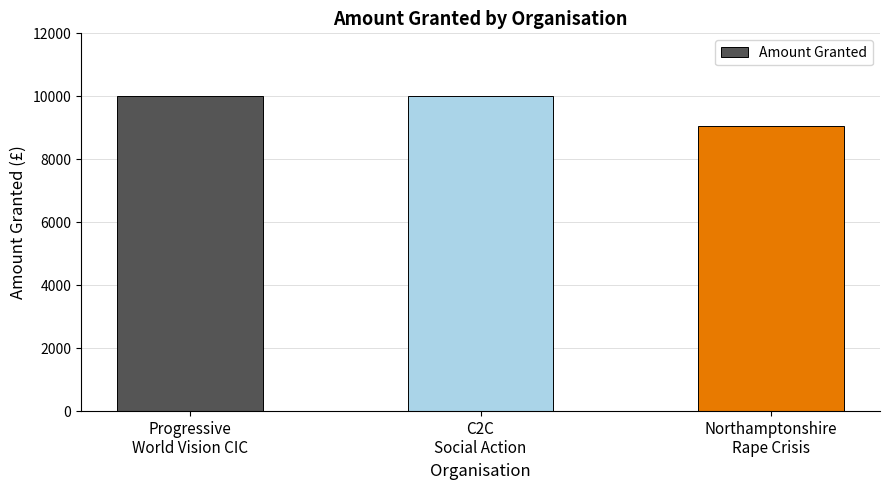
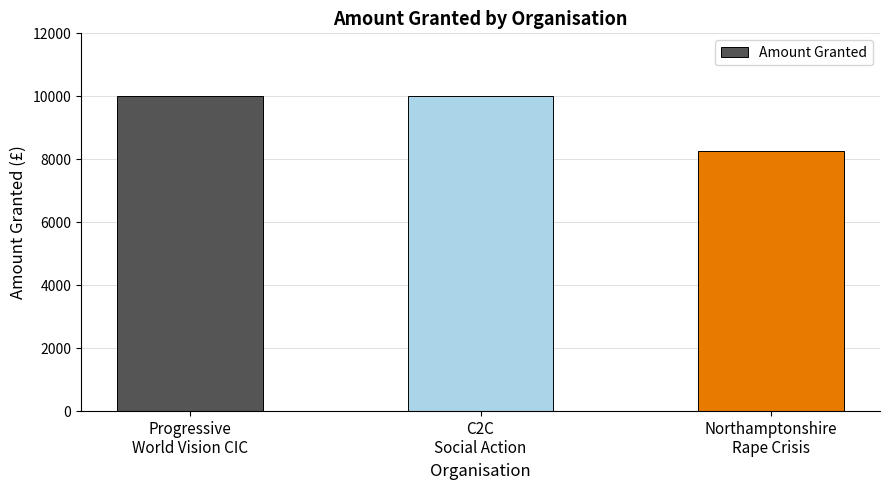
  {
    "Progressive World Vision CIC": 10000,
    "C2C Social Action": 10000,
-   "Northamptonshire Rape Crisis": 9100
+   "Northamptonshire Rape Crisis": 8300
  }
